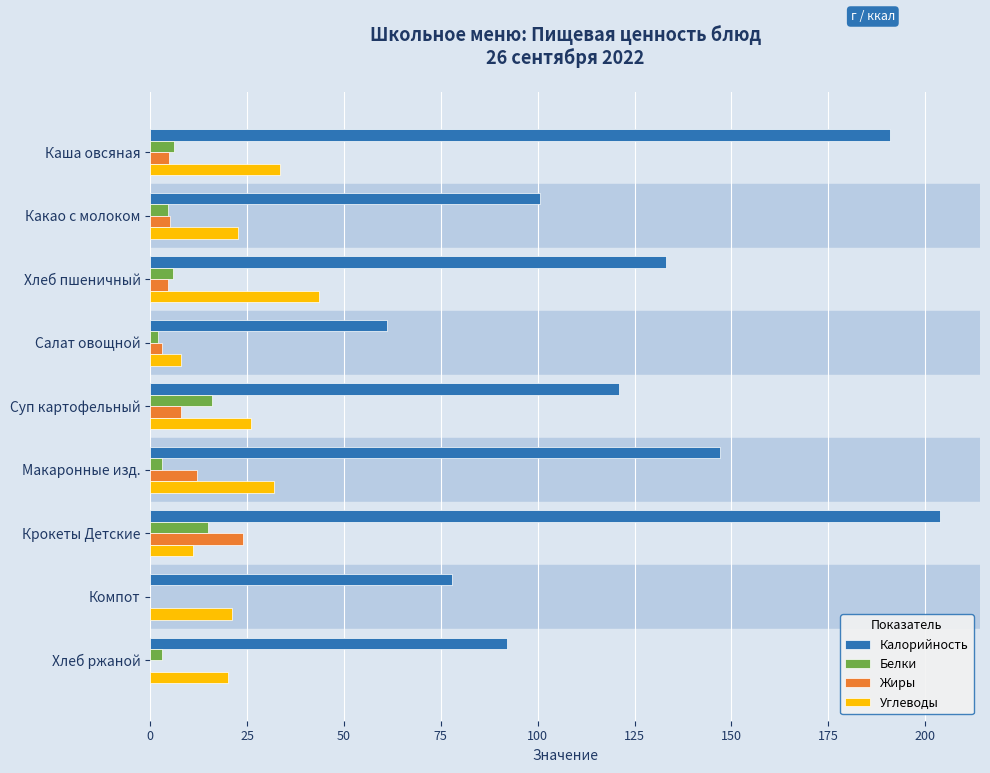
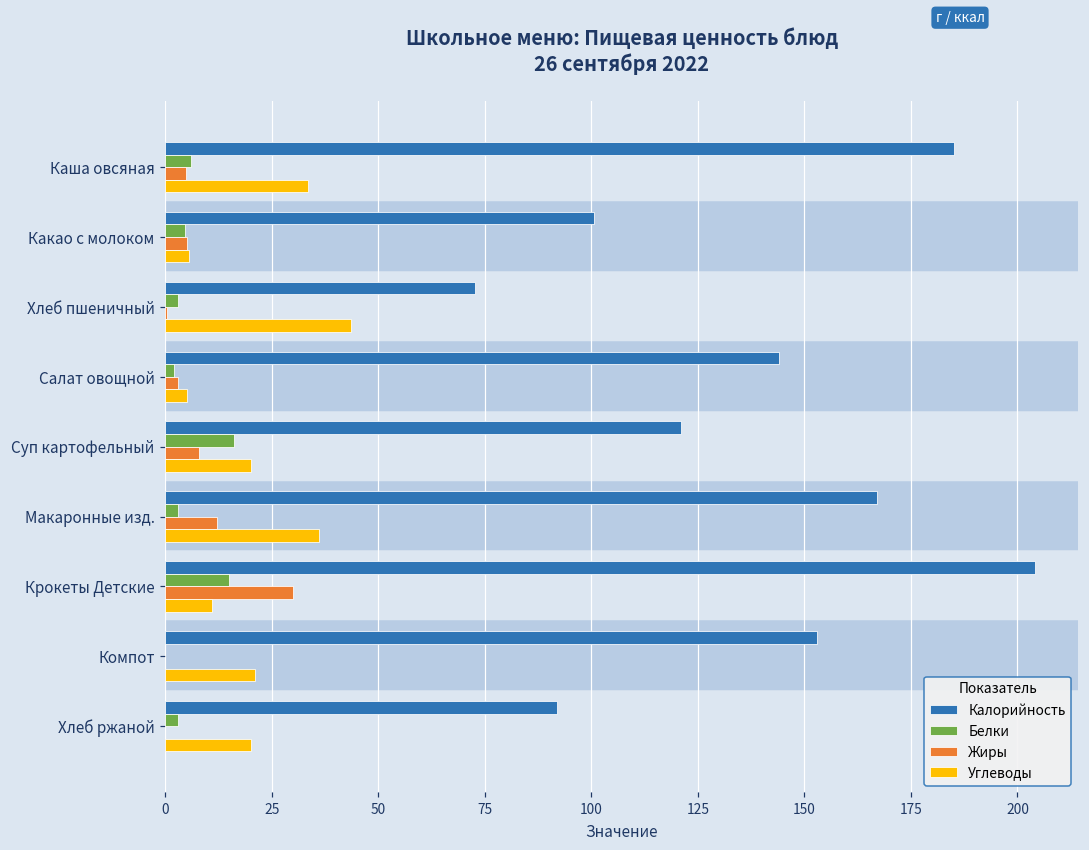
  {
    "Калорийность": {
-     "Каша овсяная": 191,
+     "Каша овсяная": 185,
      "Какао с молоком": 101,
-     "Хлеб пшеничный": 133,
-     "Салат овощной": 61,
+     "Хлеб пшеничный": 73,
+     "Салат овощной": 144,
      "Суп картофельный": 121,
-     "Макаронные изд.": 147,
+     "Макаронные изд.": 167,
      "Крокеты Детские": 204,
-     "Компот": 78,
+     "Компот": 153,
      "Хлеб ржаной": 92
    },
    "Белки": {
      "Каша овсяная": 6,
      "Какао с молоком": 5,
-     "Хлеб пшеничный": 6,
+     "Хлеб пшеничный": 3,
      "Салат овощной": 2,
      "Суп картофельный": 16,
      "Макаронные изд.": 3,
      "Крокеты Детские": 15,
      "Компот": 0,
      "Хлеб ржаной": 3
    },
    "Жиры": {
      "Каша овсяная": 5,
      "Какао с молоком": 5,
-     "Хлеб пшеничный": 5,
+     "Хлеб пшеничный": 0,
      "Салат овощной": 3,
      "Суп картофельный": 8,
      "Макаронные изд.": 12,
-     "Крокеты Детские": 24,
+     "Крокеты Детские": 30,
      "Компот": 0,
      "Хлеб ржаной": 0
    },
    "Углеводы": {
      "Каша овсяная": 33,
-     "Какао с молоком": 23,
+     "Какао с молоком": 6,
      "Хлеб пшеничный": 44,
-     "Салат овощной": 8,
-     "Суп картофельный": 26,
-     "Макаронные изд.": 32,
+     "Салат овощной": 5,
+     "Суп картофельный": 20,
+     "Макаронные изд.": 36,
      "Крокеты Детские": 11,
      "Компот": 21,
      "Хлеб ржаной": 20
    }
  }
